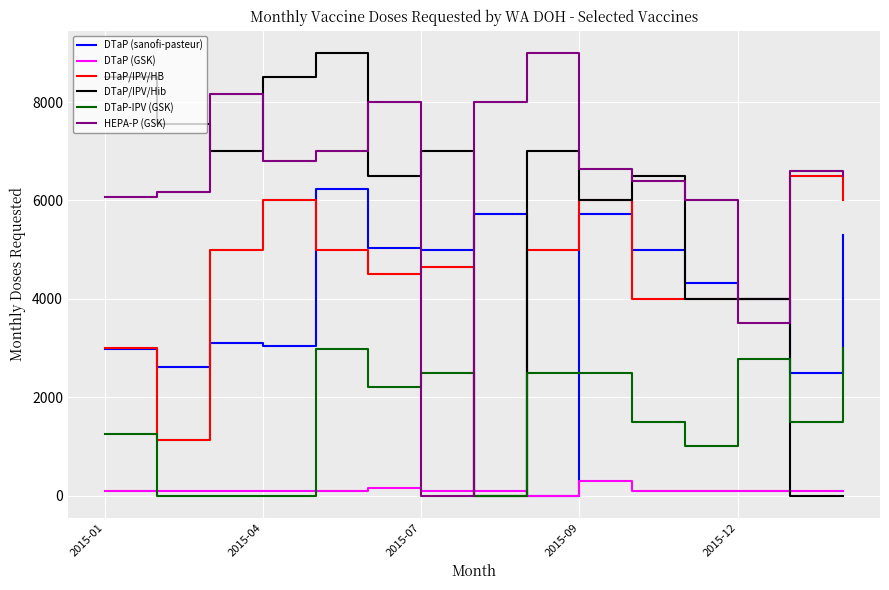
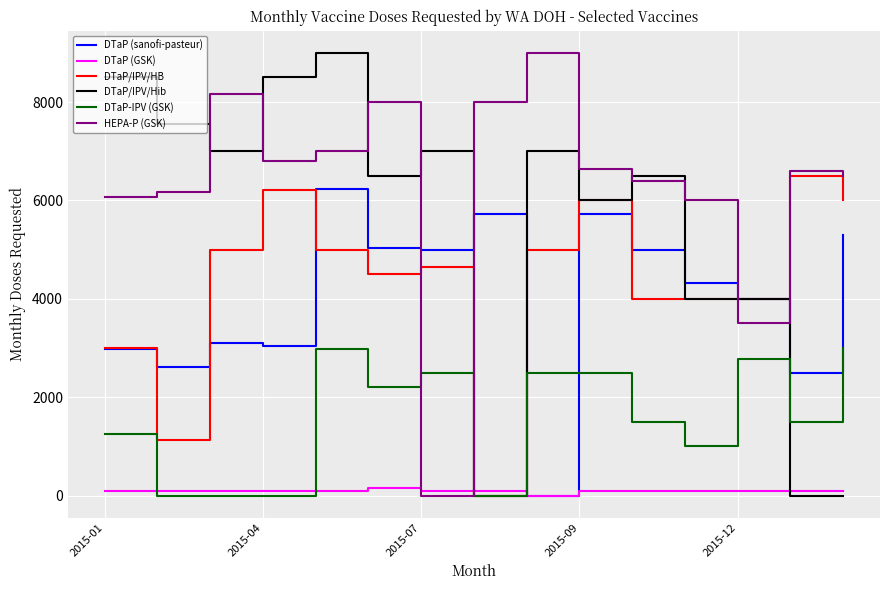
  {
    "DTaP (sanofi-pasteur)": {
      "2015-04": 3000,
      "2015-07": 5000,
      "2015-09": 5700
    },
    "DTaP (GSK)": {
      "2015-01": 100,
      "2015-04": 100,
      "2015-07": 100,
-     "2015-09": 300,
+     "2015-09": 100,
      "2015-12": 100
    },
    "DTaP/IPV/HB": {
-     "2015-04": 6000,
+     "2015-04": 6200,
      "2015-07": 4700
    },
    "DTaP/IPV/Hib": {
      "2015-04": 8500,
      "2015-07": 7000
    },
    "DTaP-IPV (GSK)": {
      "2015-01": 1300,
      "2015-04": 0,
      "2015-07": 2500,
      "2015-09": 2500,
      "2015-12": 2800
    },
    "HEPA-P (GSK)": {
      "2015-01": 6100,
      "2015-04": 6800,
      "2015-07": 0,
      "2015-09": 6600,
      "2015-12": 3500
    }
  }
